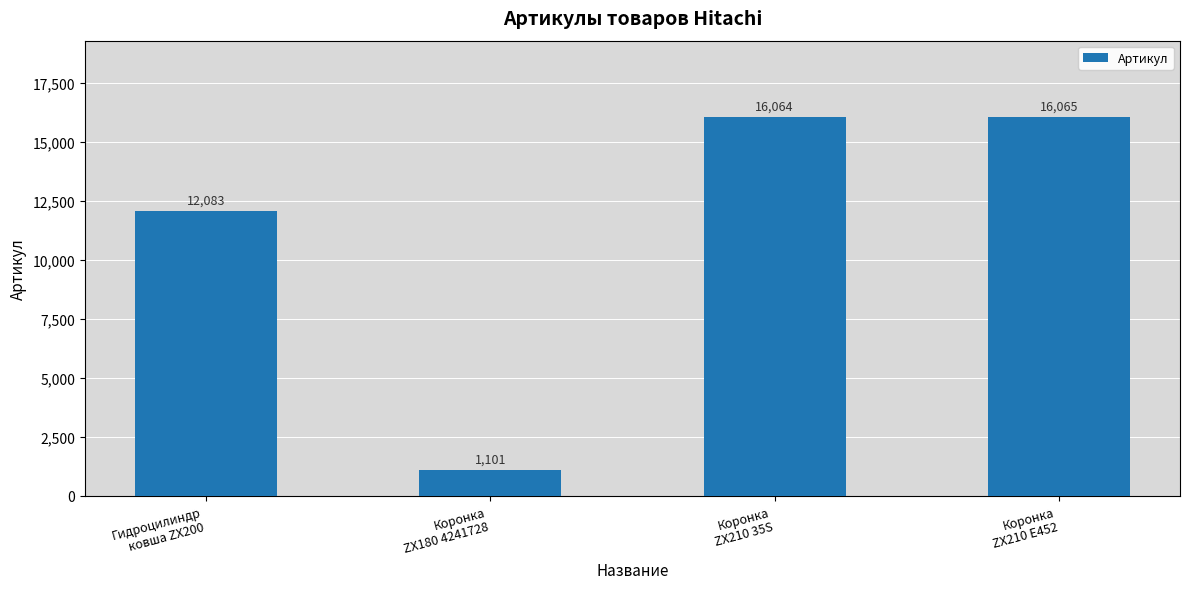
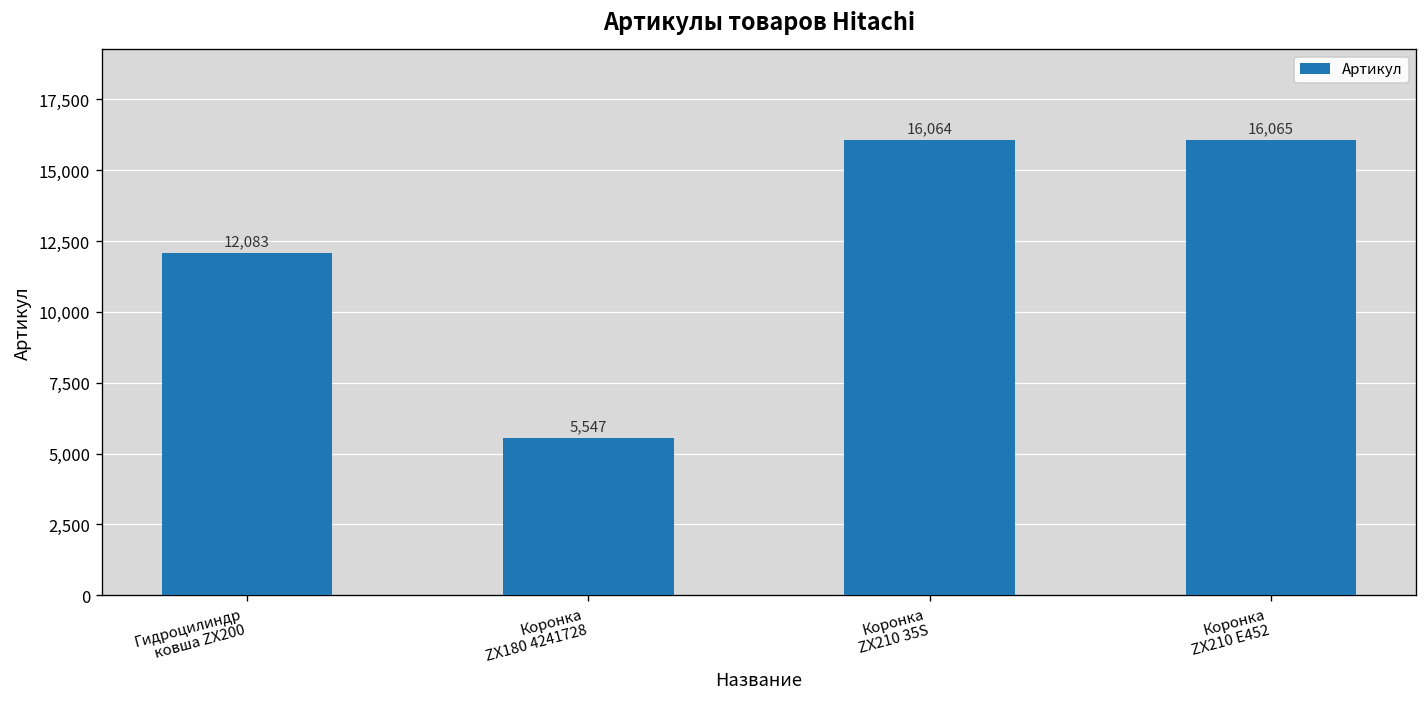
  {
    "Гидроцилиндр ковша ZX200": "12,083",
-   "Коронка ZX180 4241728": "1,101",
+   "Коронка ZX180 4241728": "5,547",
    "Коронка ZX210 35S": "16,064",
    "Коронка ZX210 E452": "16,065"
  }
